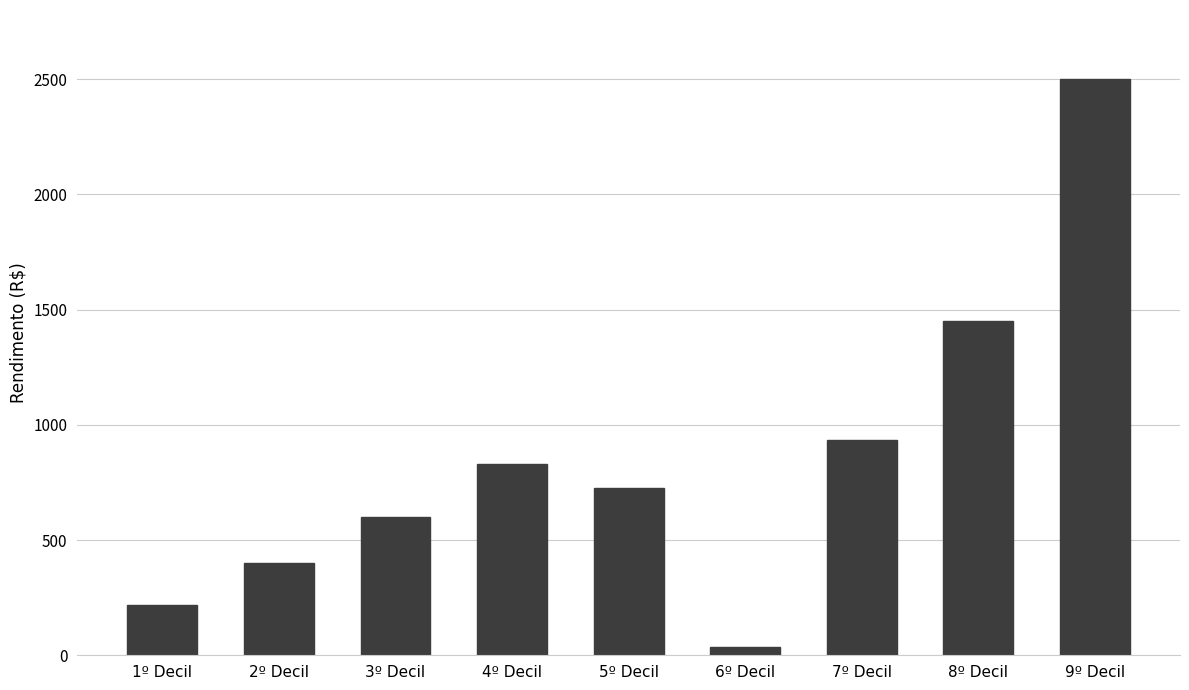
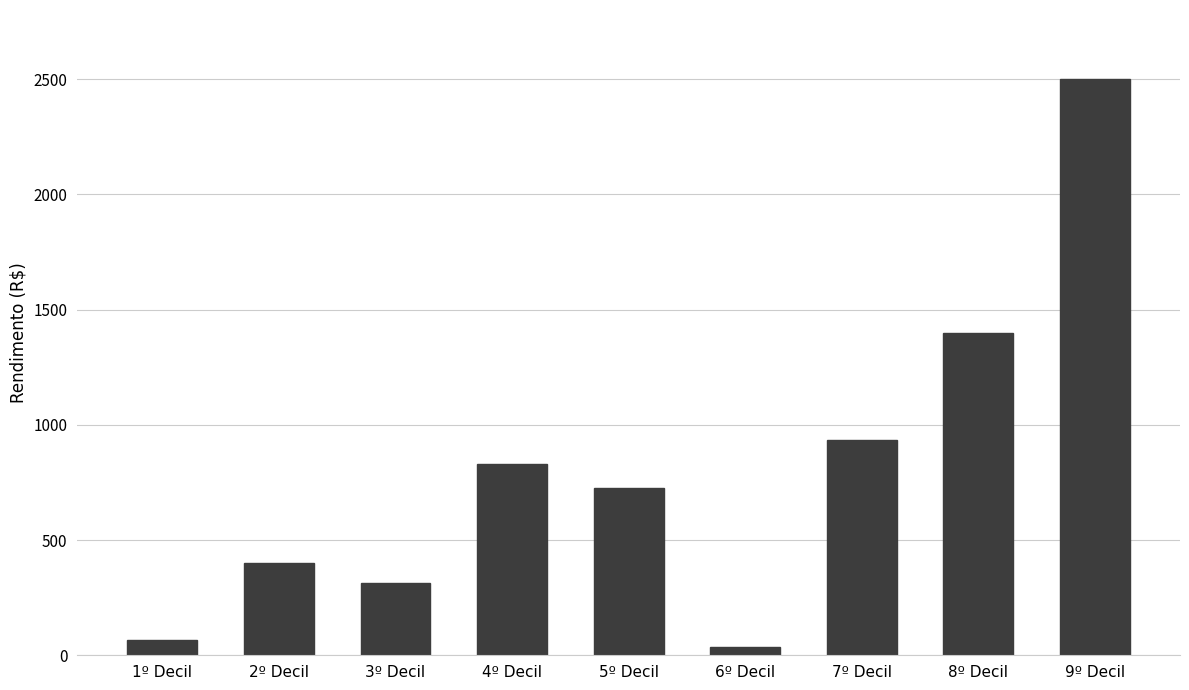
  {
-   "1º Decil": 220,
+   "1º Decil": 70,
    "2º Decil": 400,
-   "3º Decil": 600,
+   "3º Decil": 310,
    "4º Decil": 830,
    "5º Decil": 720,
    "6º Decil": 40,
    "7º Decil": 940,
-   "8º Decil": 1450,
+   "8º Decil": 1400,
    "9º Decil": 2500
  }
